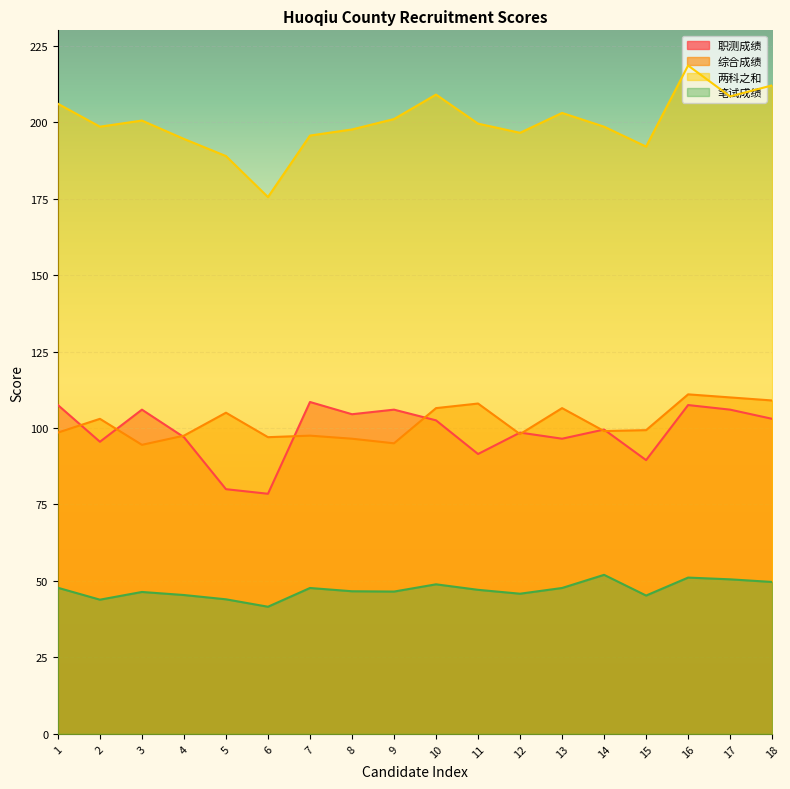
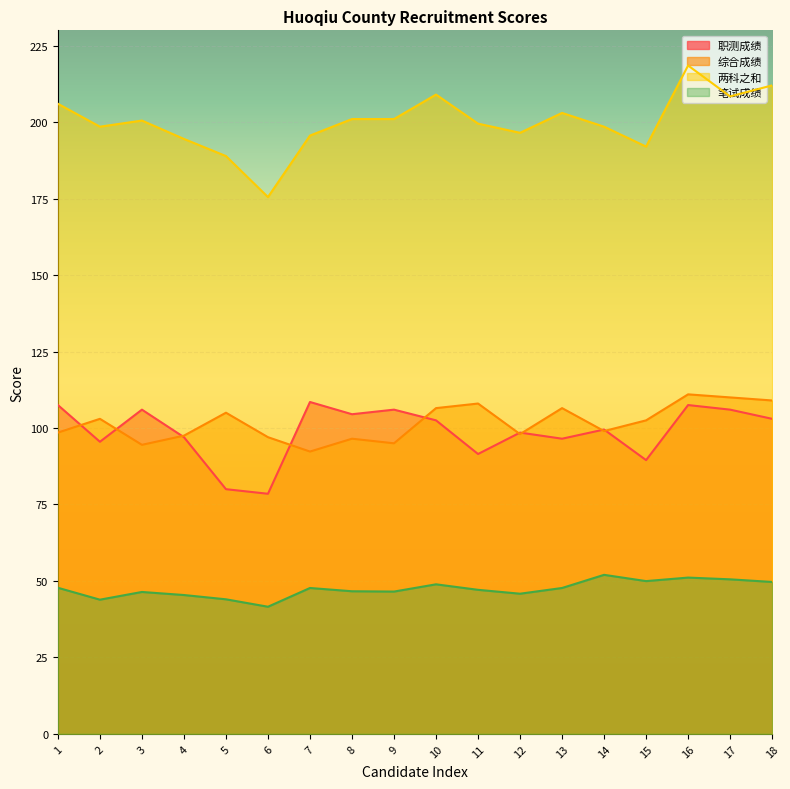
  {
    "职测成绩": {
      "1": 108,
      "2": 96,
      "3": 106,
      "5": 80,
      "6": 79,
      "7": 109,
      "8": 105,
      "9": 106,
      "10": 103,
      "11": 92,
      "13": 97,
      "15": 90,
      "16": 108,
      "17": 106,
      "18": 103
    },
    "综合成绩": {
      "1": 99,
      "2": 103,
      "3": 95,
      "5": 105,
      "6": 97,
-     "7": 98,
+     "7": 92,
      "8": 97,
      "9": 95,
      "10": 107,
      "11": 108,
      "13": 107,
-     "15": 99,
+     "15": 103,
      "16": 111,
      "17": 110,
      "18": 109
    },
    "两科之和": {
      "1": 206,
      "2": 199,
      "3": 201,
      "4": 195,
      "5": 189,
      "6": 176,
      "7": 196,
-     "8": 198,
+     "8": 201,
      "9": 201,
      "10": 209,
      "11": 200,
      "12": 197,
      "13": 203,
      "14": 199,
      "15": 192,
      "18": 212
    },
    "笔试成绩": {
      "1": 48,
      "2": 44,
      "3": 46,
      "4": 45,
      "5": 44,
      "6": 42,
      "7": 48,
      "8": 47,
      "9": 47,
      "10": 49,
      "11": 47,
      "12": 46,
      "13": 48,
      "14": 52,
-     "15": 45,
+     "15": 50,
      "16": 51,
      "17": 51,
      "18": 50
    }
  }
